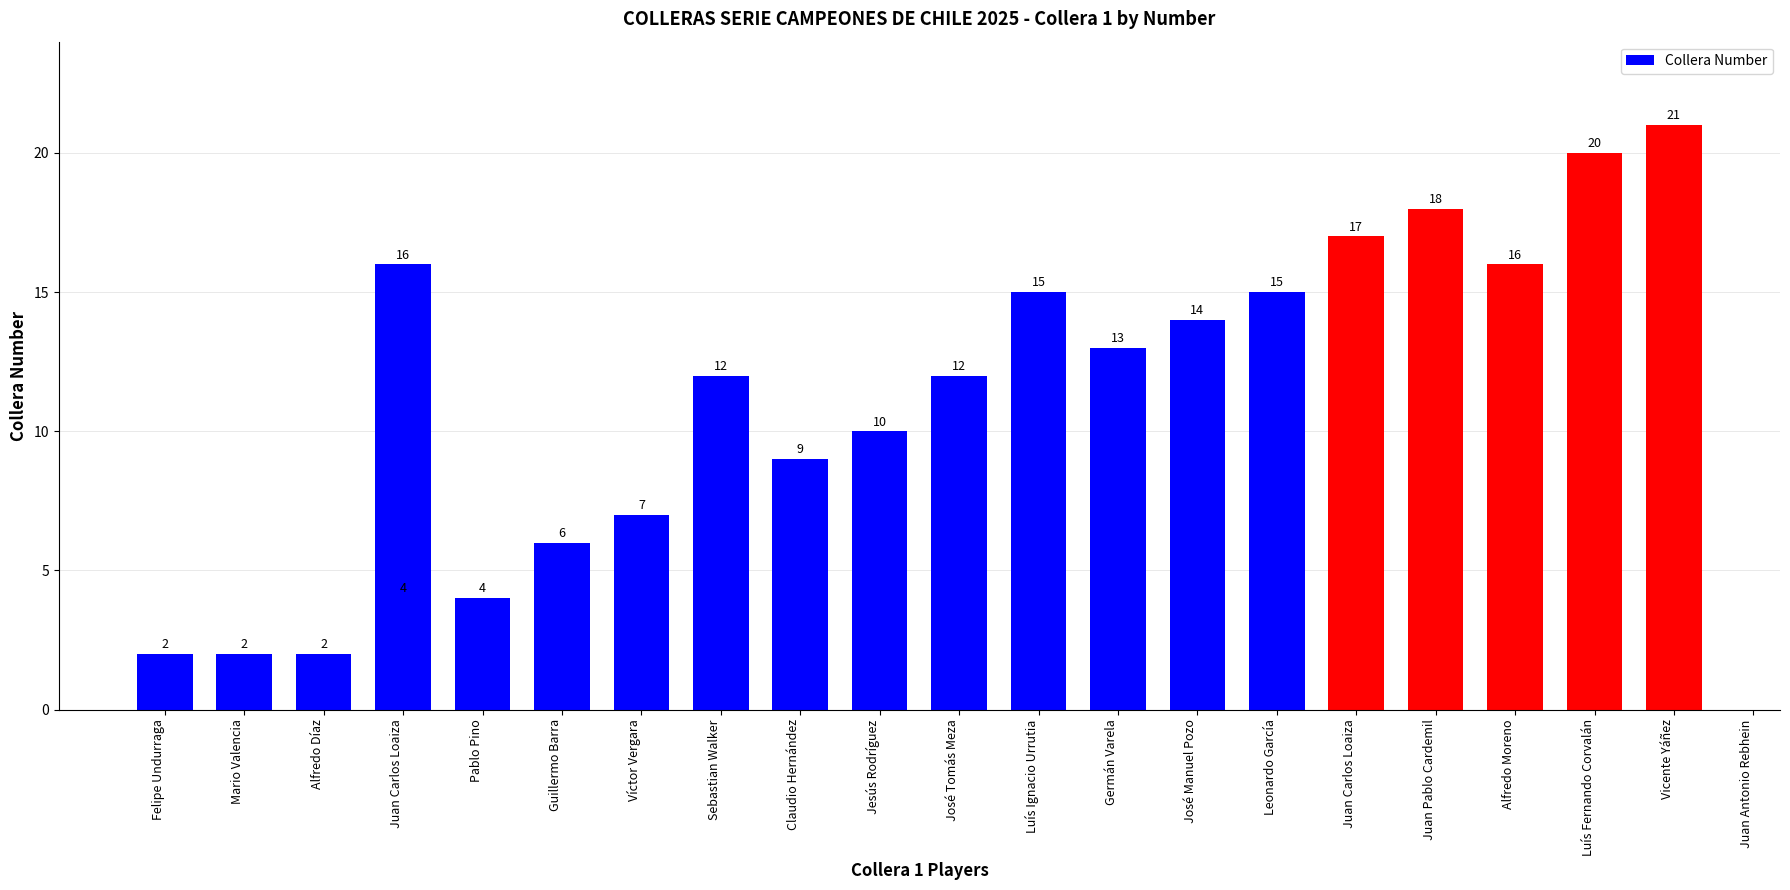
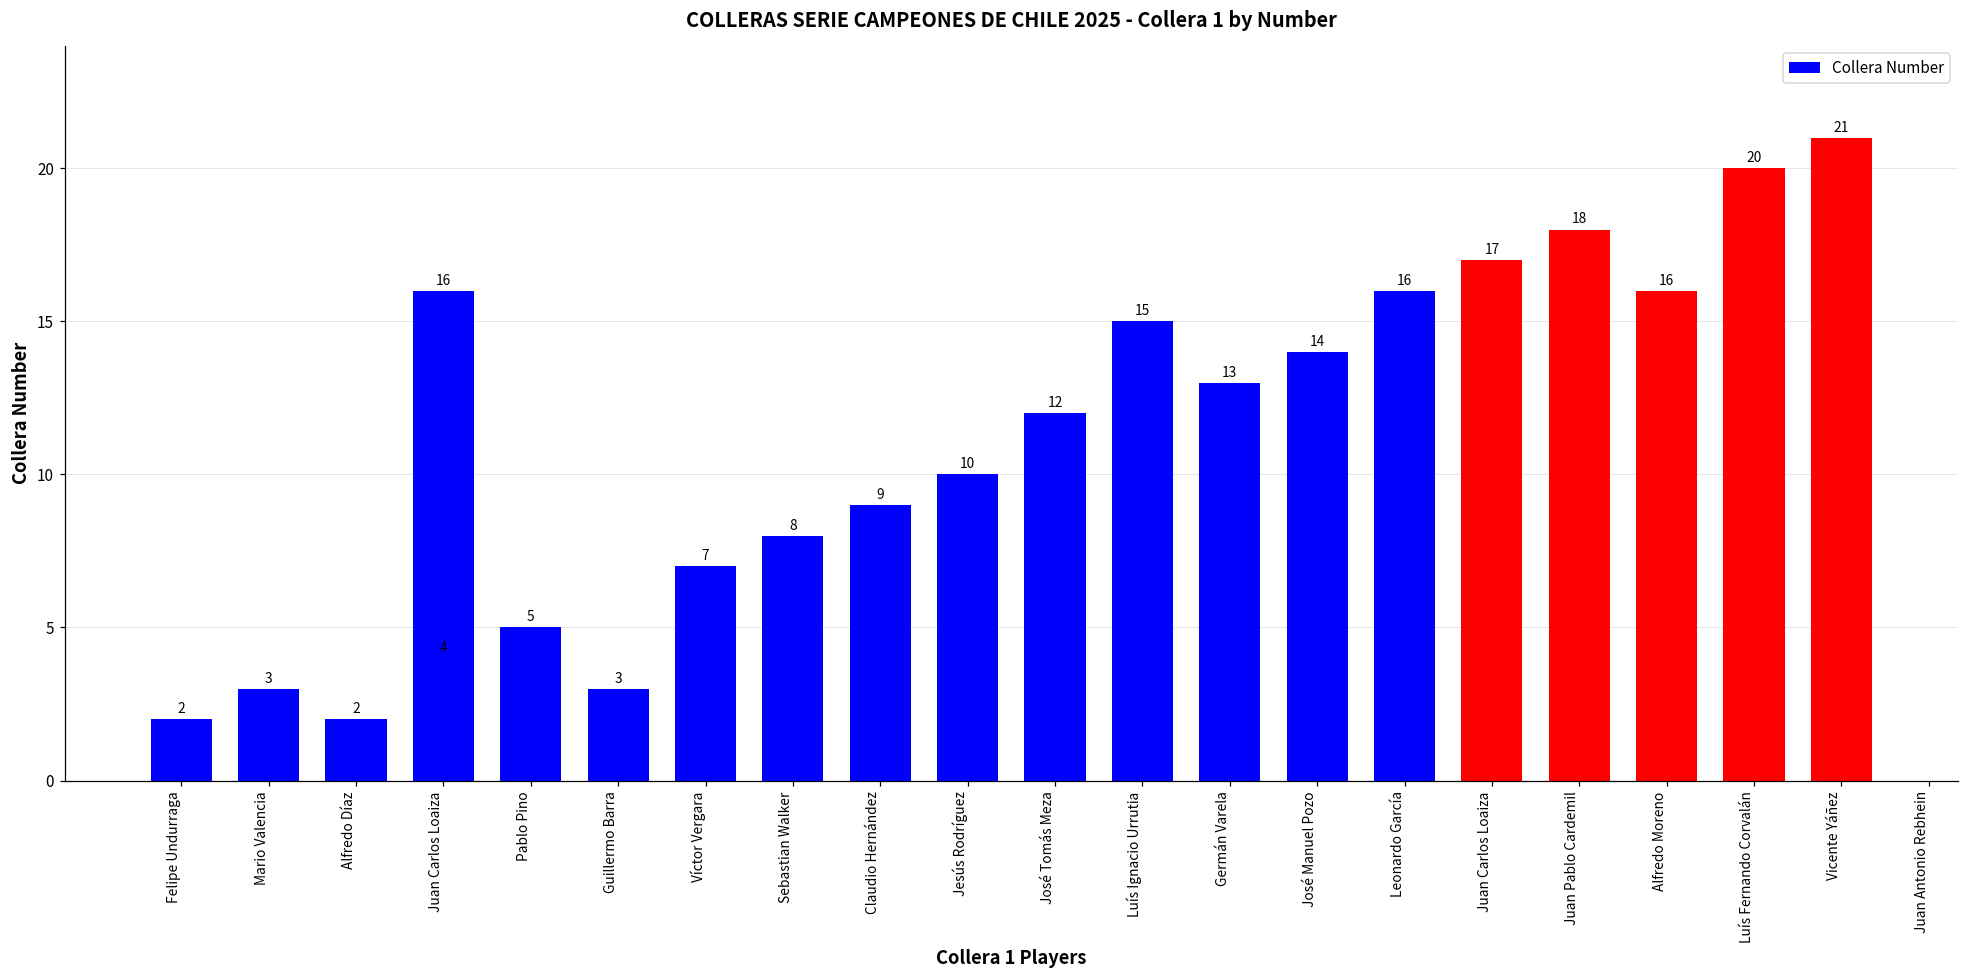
  {
    "Felipe Undurraga": 2,
-   "Mario Valencia": 2,
+   "Mario Valencia": 3,
    "Alfredo Díaz": 2,
-   "Pablo Pino": 4,
-   "Guillermo Barra": 6,
+   "Pablo Pino": 5,
+   "Guillermo Barra": 3,
    "Víctor Vergara": 7,
-   "Sebastian Walker": 12,
+   "Sebastian Walker": 8,
    "Claudio Hernández": 9,
    "Jesús Rodríguez": 10,
    "José Tomás Meza": 12,
    "Luís Ignacio Urrutia": 15,
    "Germán Varela": 13,
    "José Manuel Pozo": 14,
-   "Leonardo García": 15,
+   "Leonardo García": 16,
    "Juan Pablo Cardemil": 18,
    "Alfredo Moreno": 16,
    "Luís Fernando Corvalán": 20,
    "Vicente Yáñez": 21
  }
